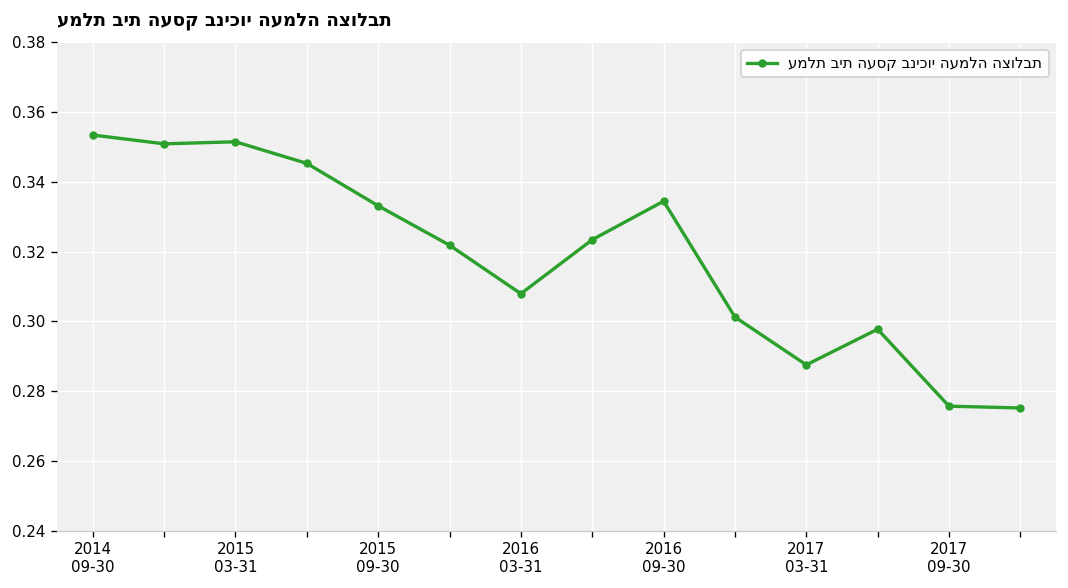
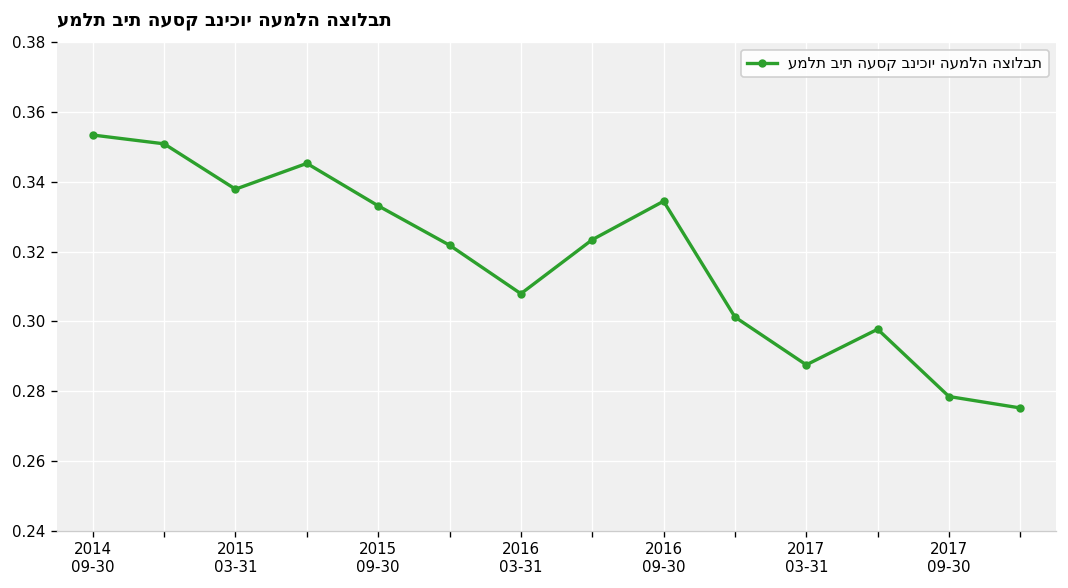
  {
    "2014 09-30": 0.353,
-   "2015 03-31": 0.352,
+   "2015 03-31": 0.338,
    "2015 09-30": 0.333,
    "2016 03-31": 0.308,
    "2016 09-30": 0.334,
    "2017 03-31": 0.288,
-   "2017 09-30": 0.276
+   "2017 09-30": 0.278
  }
